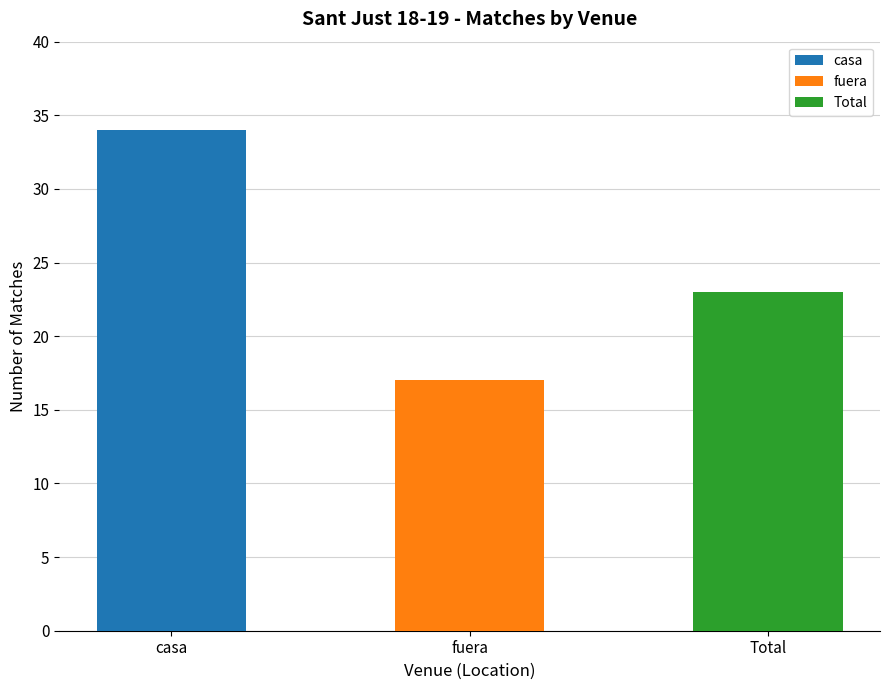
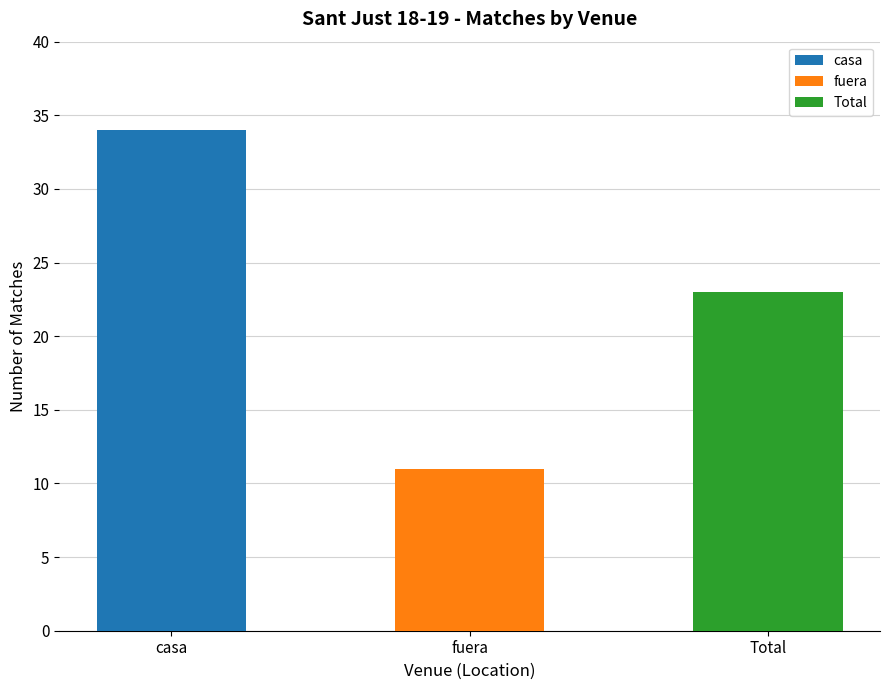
  {
    "casa": 34,
-   "fuera": 17,
+   "fuera": 11,
    "Total": 23
  }
